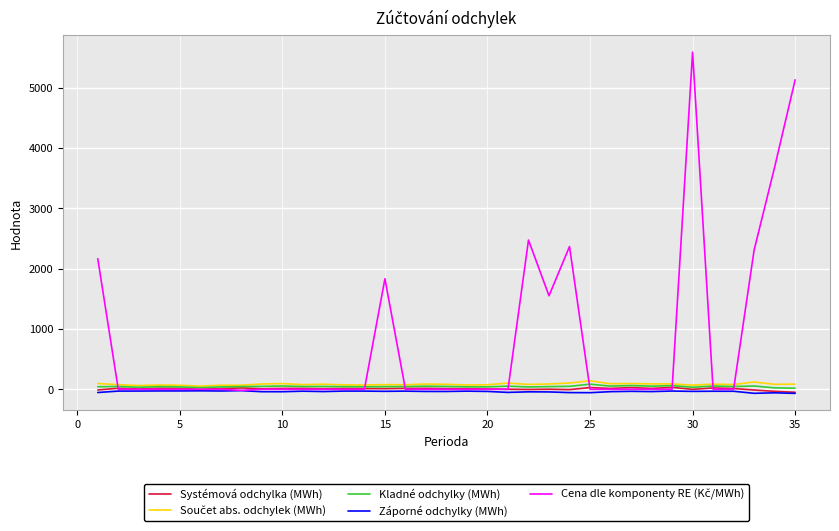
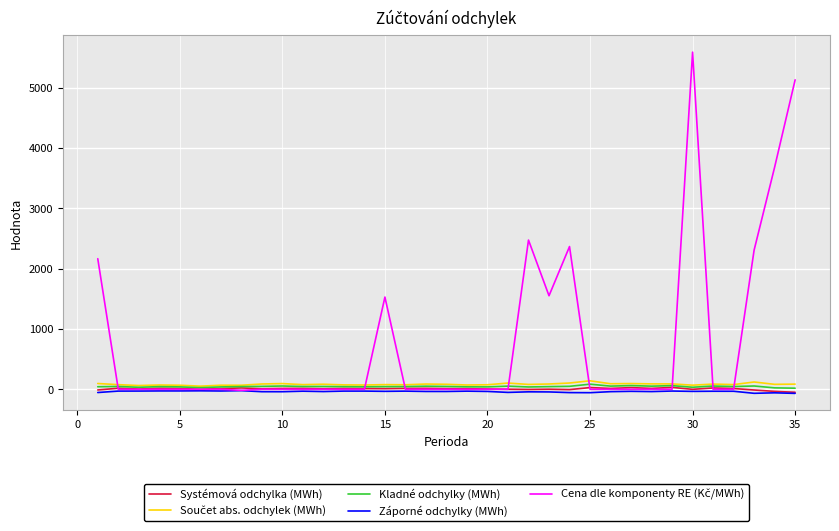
  {
    "Součet abs. odchylek (MWh)": {
      "25": 100,
      "35": 100
    },
    "Kladné odchylky (MWh)": {
      "25": 100,
      "35": 0
    },
    "Záporné odchylky (MWh)": {
      "15": 0,
      "25": -100
    },
    "Cena dle komponenty RE (Kč/MWh)": {
-     "15": 1800,
+     "15": 1500,
      "30": 5600,
      "35": 5100
    }
  }
